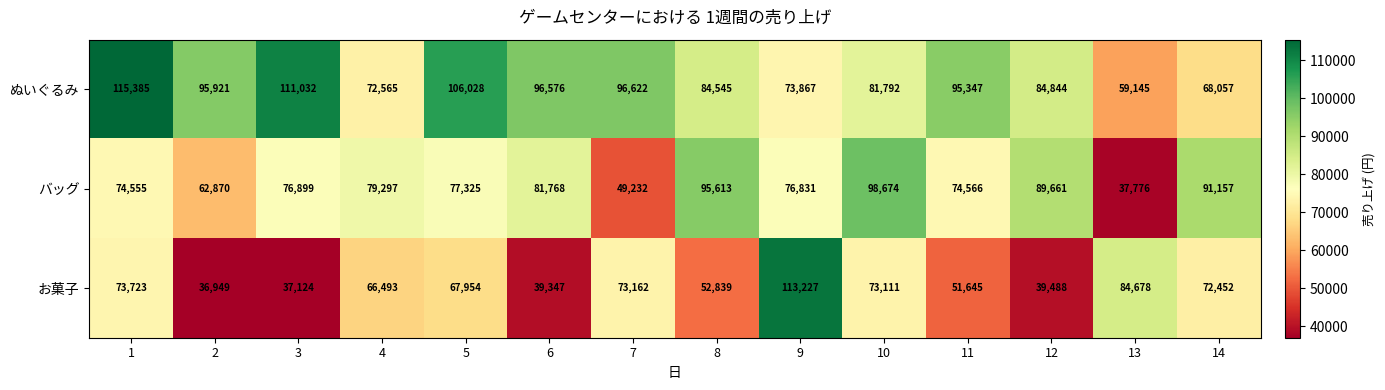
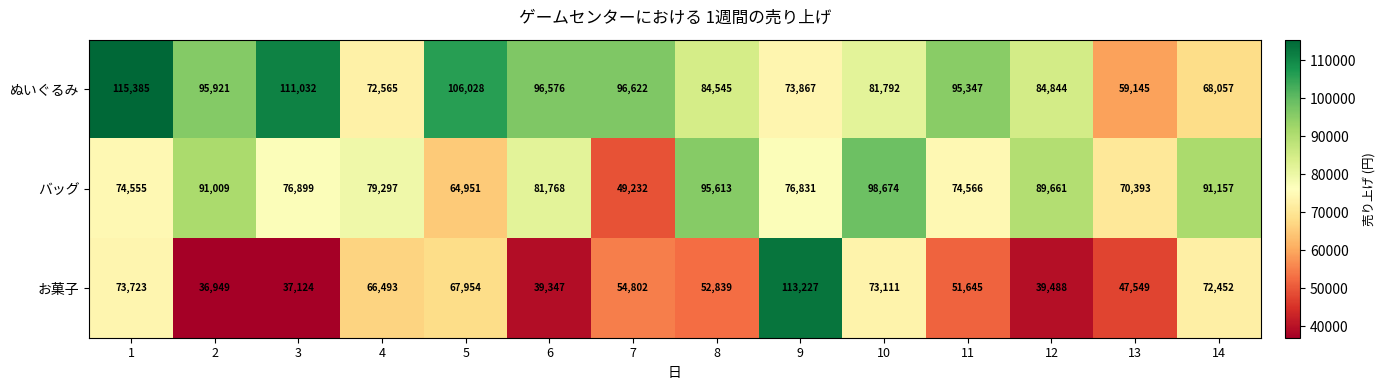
  {
    "ぬいぐるみ": {
      "1": "115,385",
      "2": "95,921",
      "3": "111,032",
      "4": "72,565",
      "5": "106,028",
      "6": "96,576",
      "7": "96,622",
      "8": "84,545",
      "9": "73,867",
      "10": "81,792",
      "11": "95,347",
      "12": "84,844",
      "13": "59,145",
      "14": "68,057"
    },
    "バッグ": {
      "1": "74,555",
-     "2": "62,870",
+     "2": "91,009",
      "3": "76,899",
      "4": "79,297",
-     "5": "77,325",
+     "5": "64,951",
      "6": "81,768",
      "7": "49,232",
      "8": "95,613",
      "9": "76,831",
      "10": "98,674",
      "11": "74,566",
      "12": "89,661",
-     "13": "37,776",
+     "13": "70,393",
      "14": "91,157"
    },
    "お菓子": {
      "1": "73,723",
      "2": "36,949",
      "3": "37,124",
      "4": "66,493",
      "5": "67,954",
      "6": "39,347",
-     "7": "73,162",
+     "7": "54,802",
      "8": "52,839",
      "9": "113,227",
      "10": "73,111",
      "11": "51,645",
      "12": "39,488",
-     "13": "84,678",
+     "13": "47,549",
      "14": "72,452"
    }
  }
